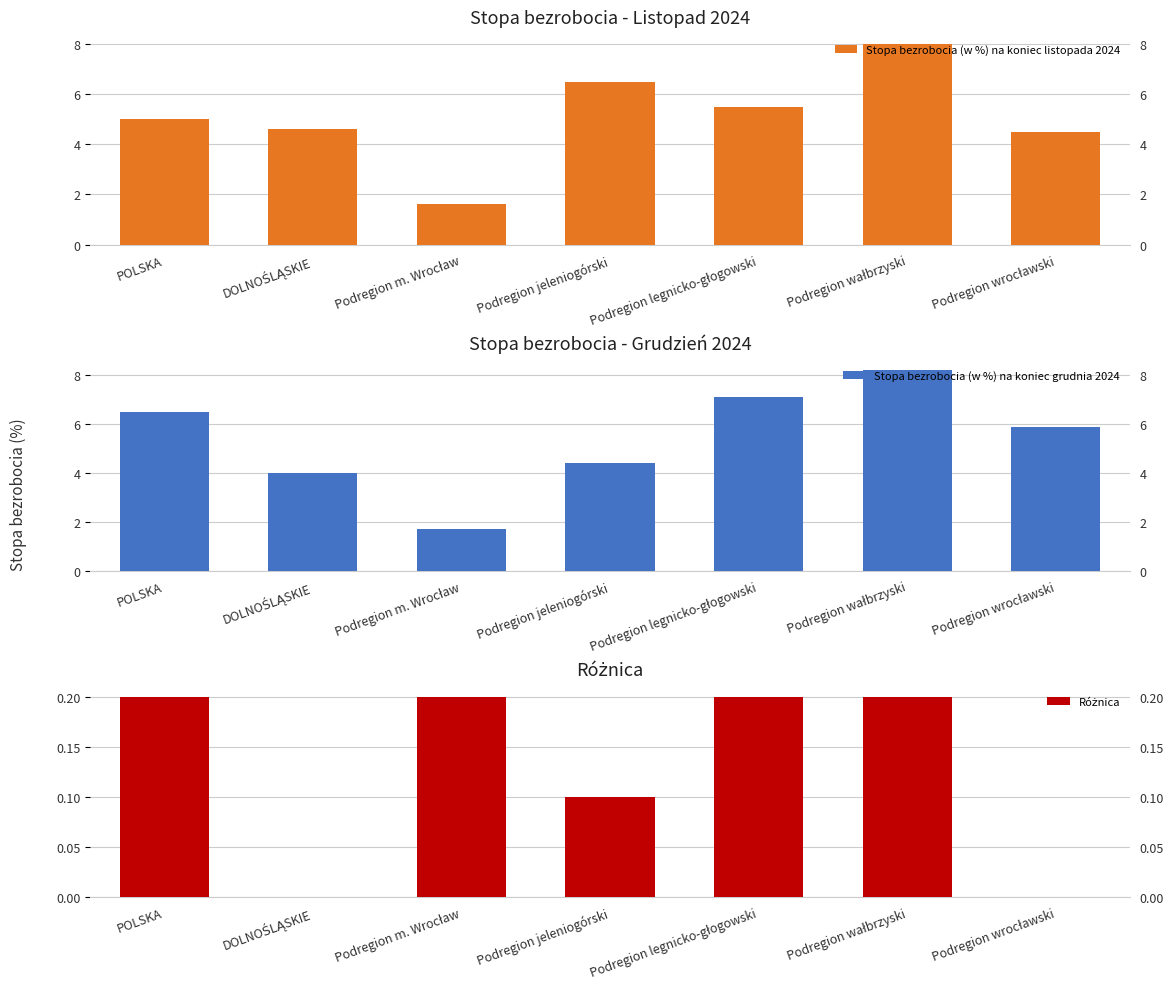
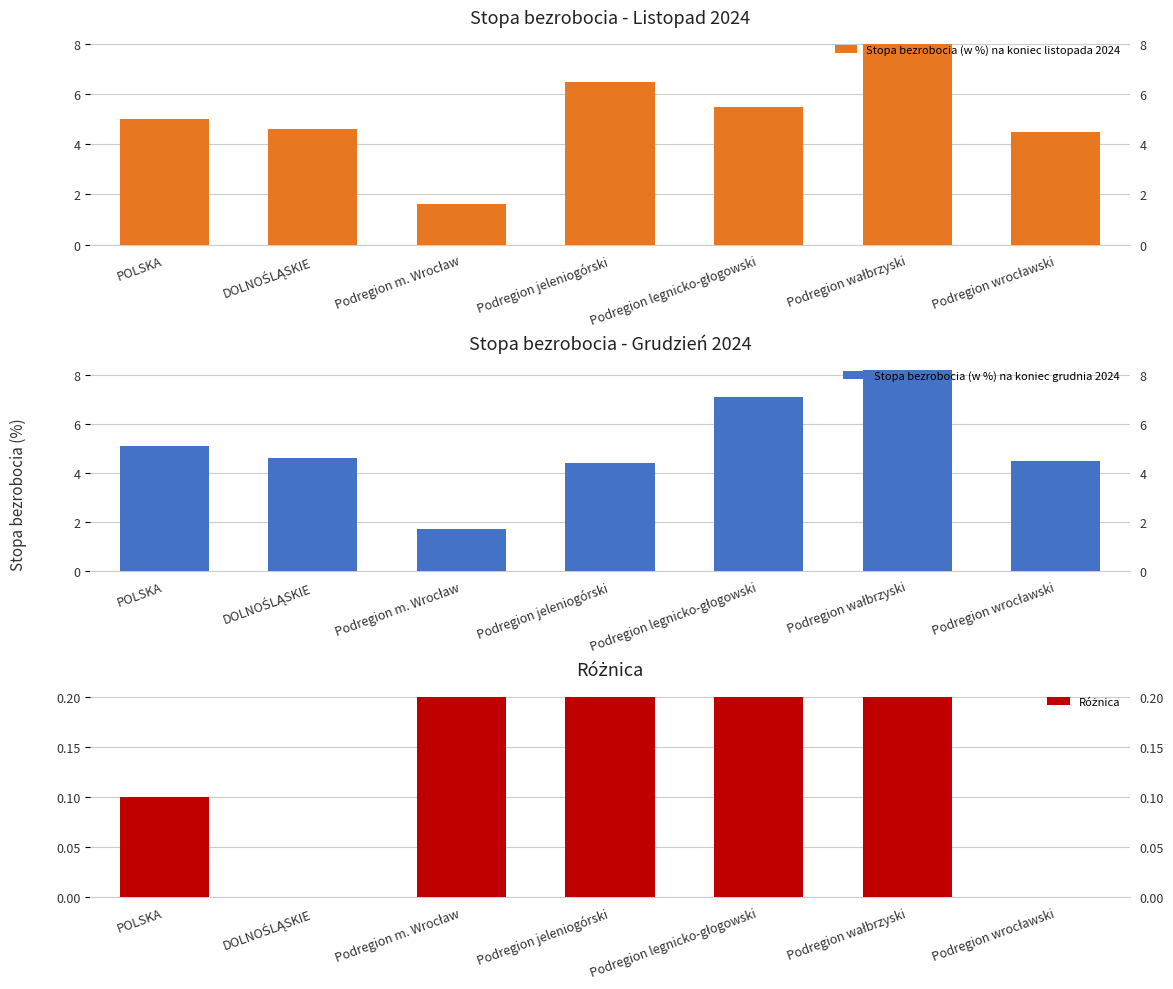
  {
    "Stopa bezrobocia - Listopad 2024": {
      "POLSKA": 5.0,
      "DOLNOŚLĄSKIE": 4.6,
      "Podregion m. Wrocław": 1.6,
      "Podregion jeleniogórski": 6.5,
      "Podregion legnicko-głogowski": 5.5,
      "Podregion wałbrzyski": 8.0,
      "Podregion wrocławski": 4.5
    },
    "Stopa bezrobocia - Grudzień 2024": {
-     "POLSKA": 6.5,
-     "DOLNOŚLĄSKIE": 4.0,
+     "POLSKA": 5.1,
+     "DOLNOŚLĄSKIE": 4.6,
      "Podregion m. Wrocław": 1.7,
      "Podregion jeleniogórski": 4.4,
      "Podregion legnicko-głogowski": 7.1,
      "Podregion wałbrzyski": 8.2,
-     "Podregion wrocławski": 5.9
+     "Podregion wrocławski": 4.5
    },
    "Różnica": {
-     "POLSKA": 0.2,
+     "POLSKA": 0.1,
      "DOLNOŚLĄSKIE": 0.0,
      "Podregion m. Wrocław": 0.2,
-     "Podregion jeleniogórski": 0.1,
+     "Podregion jeleniogórski": 0.2,
      "Podregion legnicko-głogowski": 0.2,
      "Podregion wałbrzyski": 0.2,
      "Podregion wrocławski": 0.0
    }
  }
